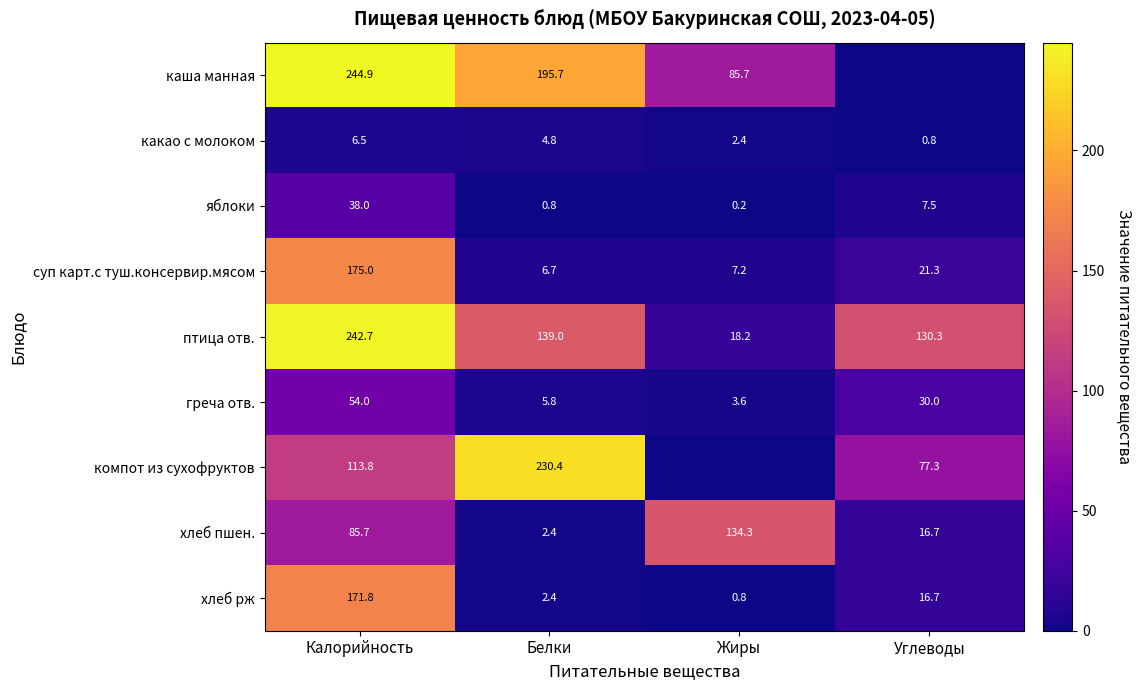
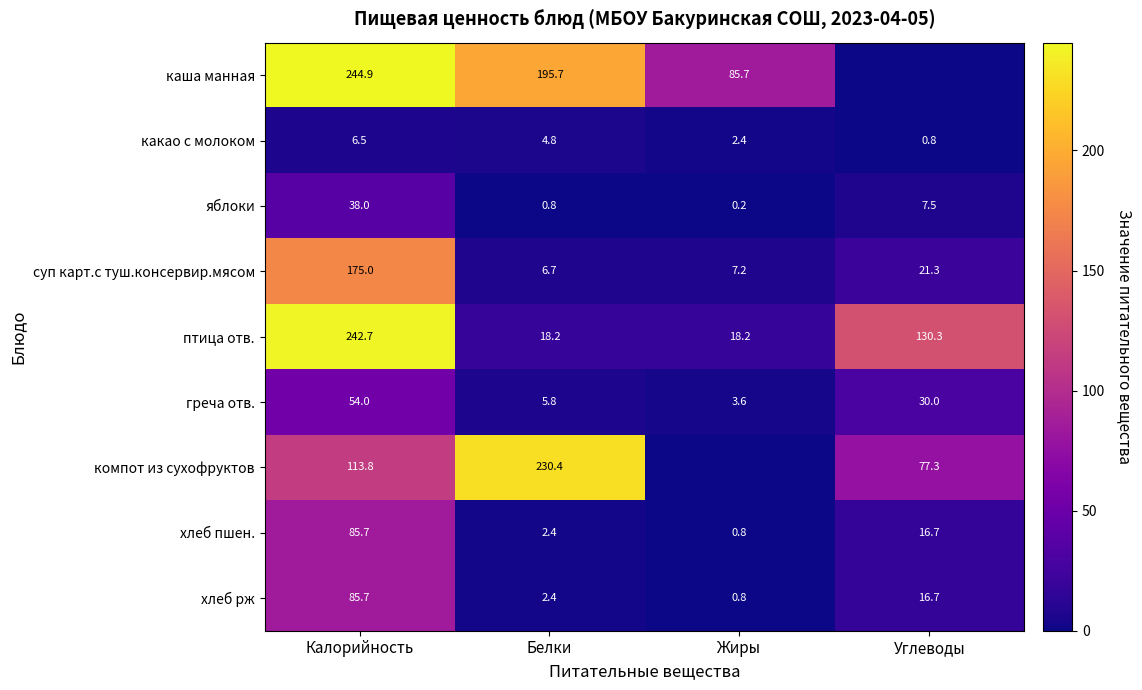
  {
    "каша манная": {
      "Калорийность": 244.9,
      "Белки": 195.7,
      "Жиры": 85.7
    },
    "какао с молоком": {
      "Калорийность": 6.5,
      "Белки": 4.8,
      "Жиры": 2.4,
      "Углеводы": 0.8
    },
    "яблоки": {
      "Калорийность": 38.0,
      "Белки": 0.8,
      "Жиры": 0.2,
      "Углеводы": 7.5
    },
    "суп карт.с туш.консервир.мясом": {
      "Калорийность": 175.0,
      "Белки": 6.7,
      "Жиры": 7.2,
      "Углеводы": 21.3
    },
    "птица отв.": {
      "Калорийность": 242.7,
-     "Белки": 139.0,
+     "Белки": 18.2,
      "Жиры": 18.2,
      "Углеводы": 130.3
    },
    "греча отв.": {
      "Калорийность": 54.0,
      "Белки": 5.8,
      "Жиры": 3.6,
      "Углеводы": 30.0
    },
    "компот из сухофруктов": {
      "Калорийность": 113.8,
      "Белки": 230.4,
      "Углеводы": 77.3
    },
    "хлеб пшен.": {
      "Калорийность": 85.7,
      "Белки": 2.4,
-     "Жиры": 134.3,
+     "Жиры": 0.8,
      "Углеводы": 16.7
    },
    "хлеб рж": {
-     "Калорийность": 171.8,
+     "Калорийность": 85.7,
      "Белки": 2.4,
      "Жиры": 0.8,
      "Углеводы": 16.7
    }
  }
